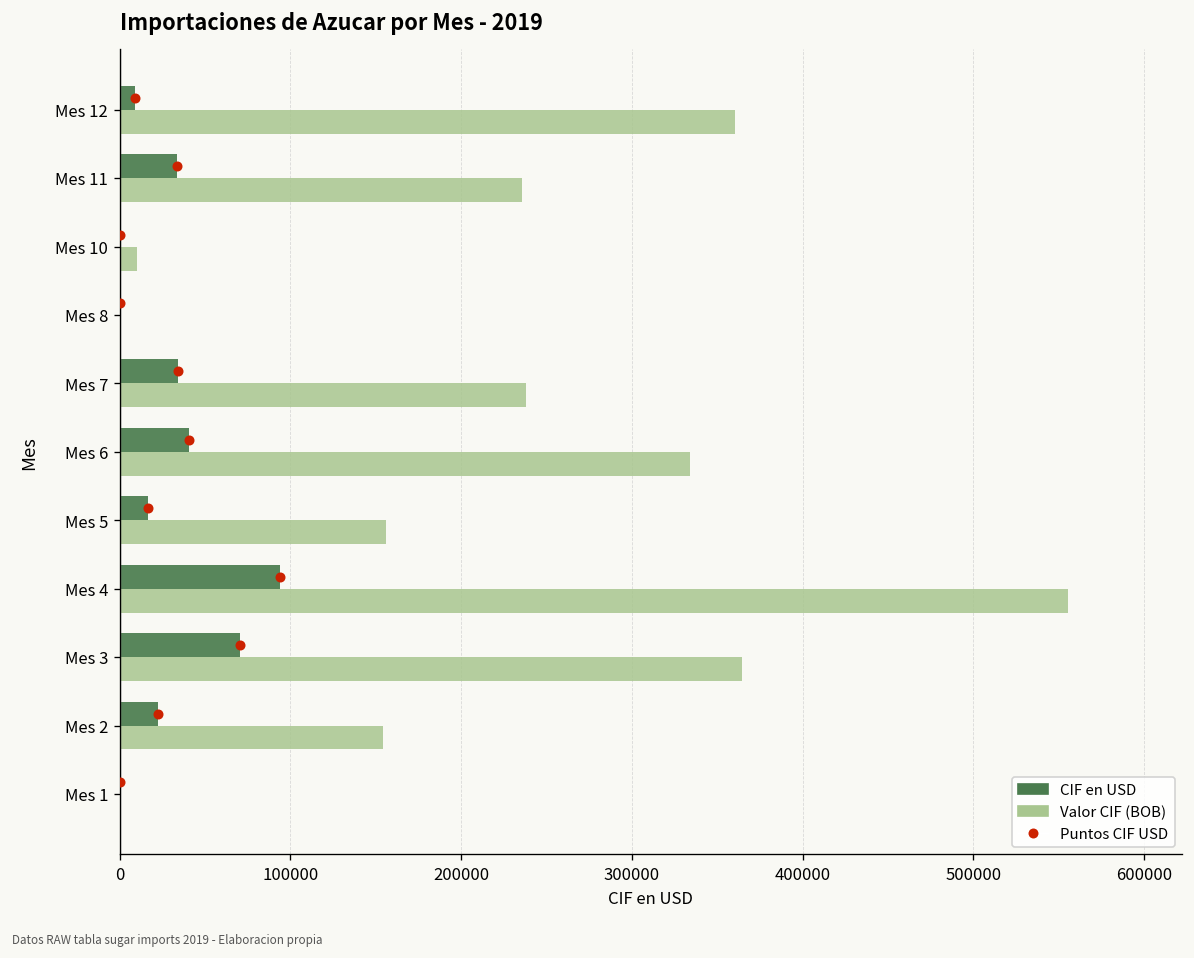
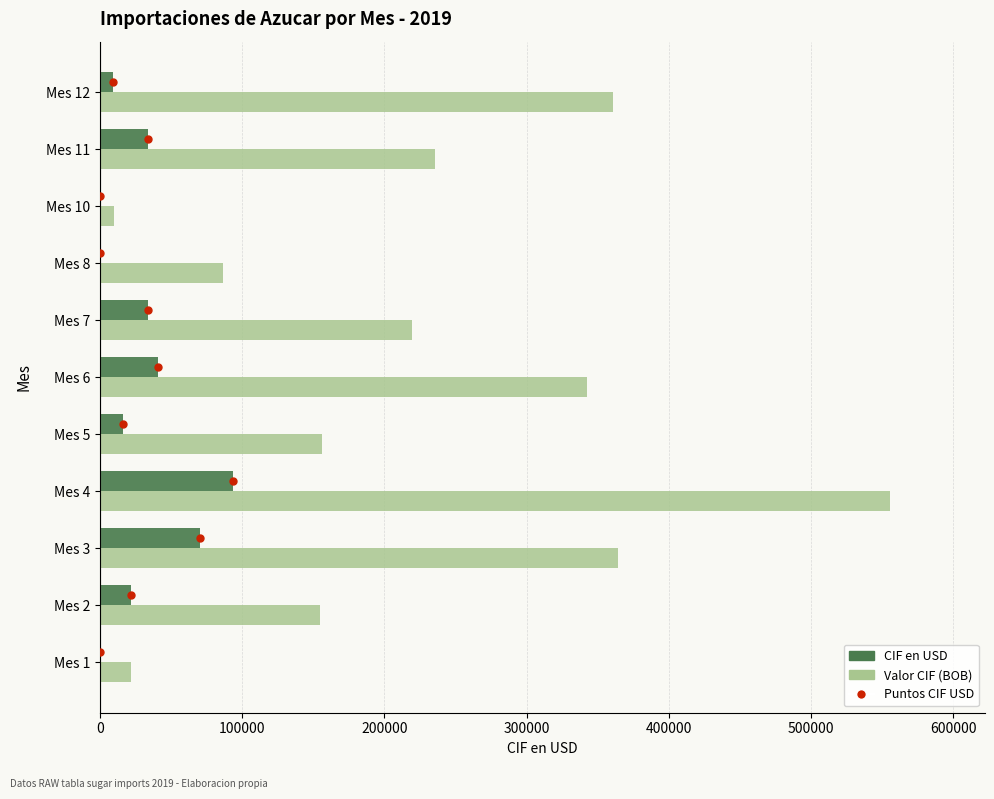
  {
    "CIF en USD": {
      "Mes 12": 9000,
      "Mes 11": 34000,
      "Mes 7": 34000,
      "Mes 6": 41000,
      "Mes 5": 17000,
      "Mes 4": 94000,
      "Mes 3": 70000,
      "Mes 2": 22000
    },
    "Valor CIF (BOB)": {
      "Mes 12": 361000,
      "Mes 11": 235000,
      "Mes 10": 10000,
-     "Mes 8": 0,
-     "Mes 7": 238000,
-     "Mes 6": 334000,
+     "Mes 8": 87000,
+     "Mes 7": 219000,
+     "Mes 6": 342000,
      "Mes 5": 156000,
      "Mes 4": 555000,
      "Mes 3": 364000,
      "Mes 2": 154000,
-     "Mes 1": 1000
+     "Mes 1": 22000
    }
  }
